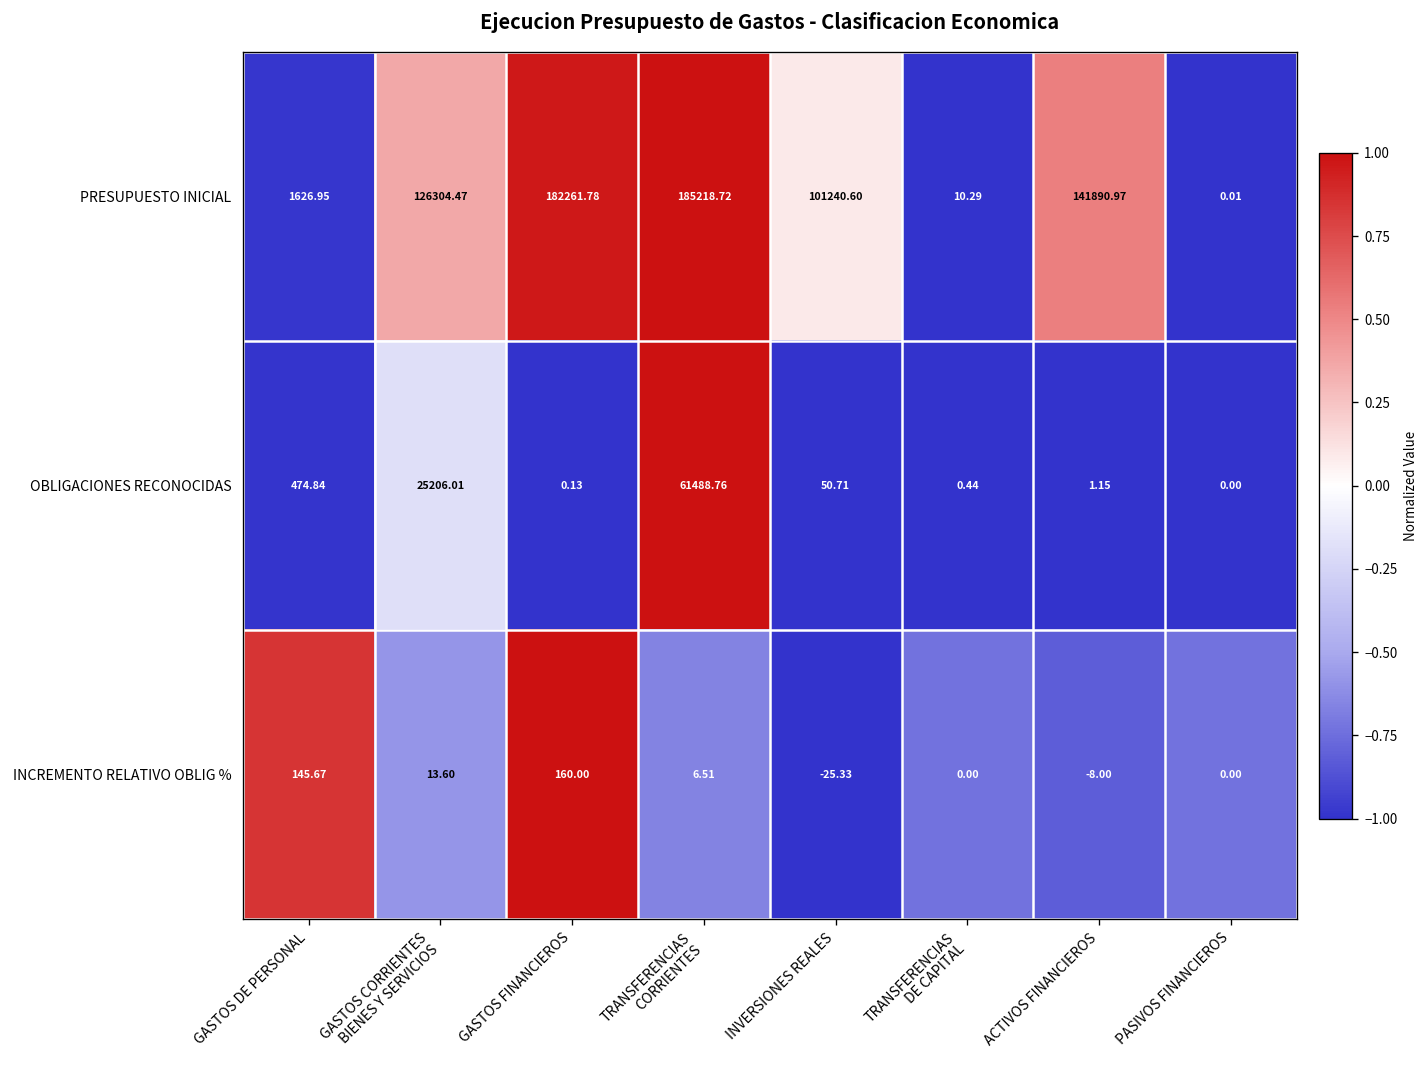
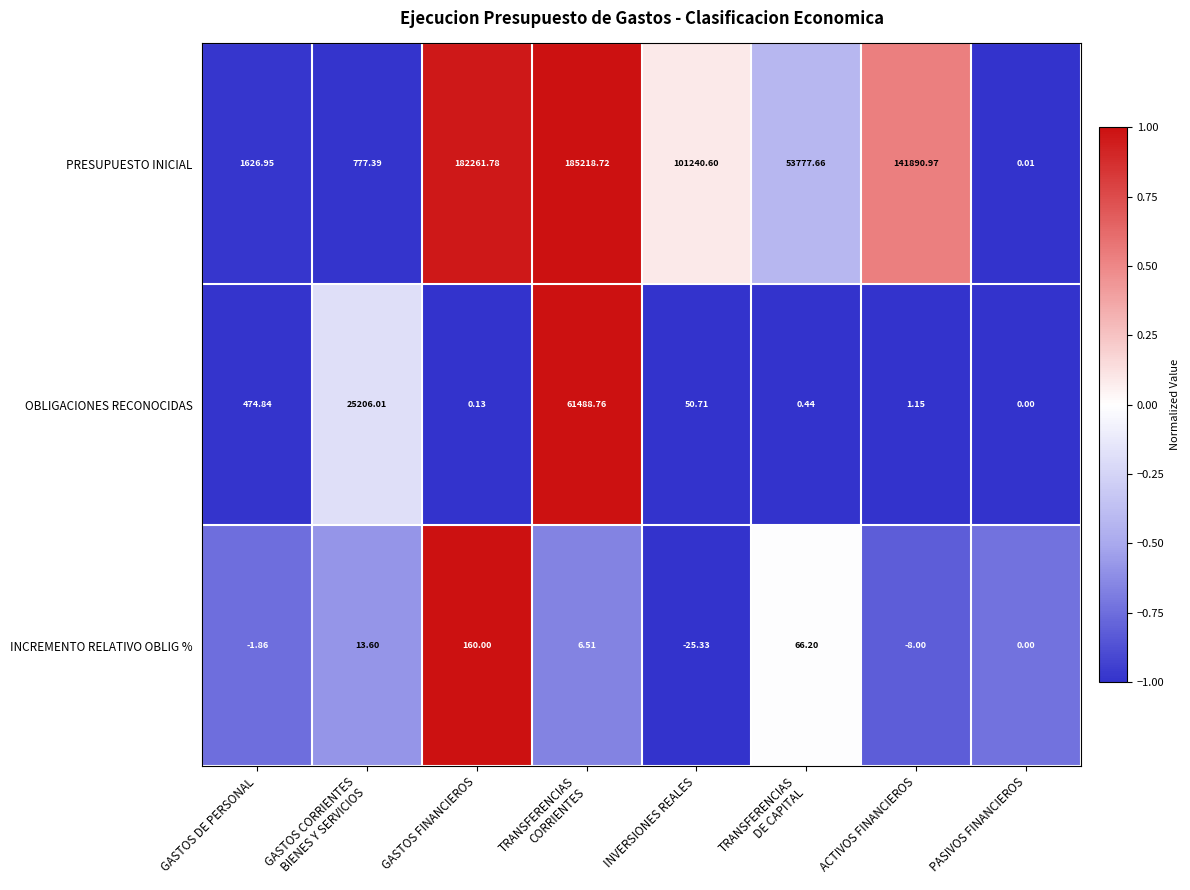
  {
    "PRESUPUESTO INICIAL": {
      "GASTOS DE PERSONAL": 1626.95,
-     "GASTOS CORRIENTES BIENES Y SERVICIOS": 126304.47,
+     "GASTOS CORRIENTES BIENES Y SERVICIOS": 777.39,
      "GASTOS FINANCIEROS": 182261.78,
      "TRANSFERENCIAS CORRIENTES": 185218.72,
      "INVERSIONES REALES": 101240.60,
-     "TRANSFERENCIAS DE CAPITAL": 10.29,
+     "TRANSFERENCIAS DE CAPITAL": 53777.66,
      "ACTIVOS FINANCIEROS": 141890.97,
      "PASIVOS FINANCIEROS": 0.01
    },
    "OBLIGACIONES RECONOCIDAS": {
      "GASTOS DE PERSONAL": 474.84,
      "GASTOS CORRIENTES BIENES Y SERVICIOS": 25206.01,
      "GASTOS FINANCIEROS": 0.13,
      "TRANSFERENCIAS CORRIENTES": 61488.76,
      "INVERSIONES REALES": 50.71,
      "TRANSFERENCIAS DE CAPITAL": 0.44,
      "ACTIVOS FINANCIEROS": 1.15,
      "PASIVOS FINANCIEROS": 0.00
    },
    "INCREMENTO RELATIVO OBLIG %": {
-     "GASTOS DE PERSONAL": 145.67,
+     "GASTOS DE PERSONAL": -1.86,
      "GASTOS CORRIENTES BIENES Y SERVICIOS": 13.60,
      "GASTOS FINANCIEROS": 160.00,
      "TRANSFERENCIAS CORRIENTES": 6.51,
      "INVERSIONES REALES": -25.33,
-     "TRANSFERENCIAS DE CAPITAL": 0.00,
+     "TRANSFERENCIAS DE CAPITAL": 66.20,
      "ACTIVOS FINANCIEROS": -8.00,
      "PASIVOS FINANCIEROS": 0.00
    }
  }
